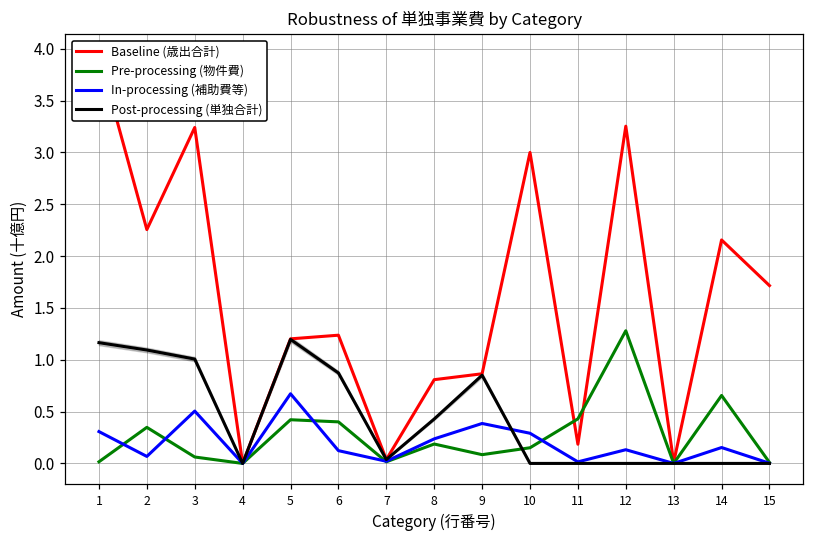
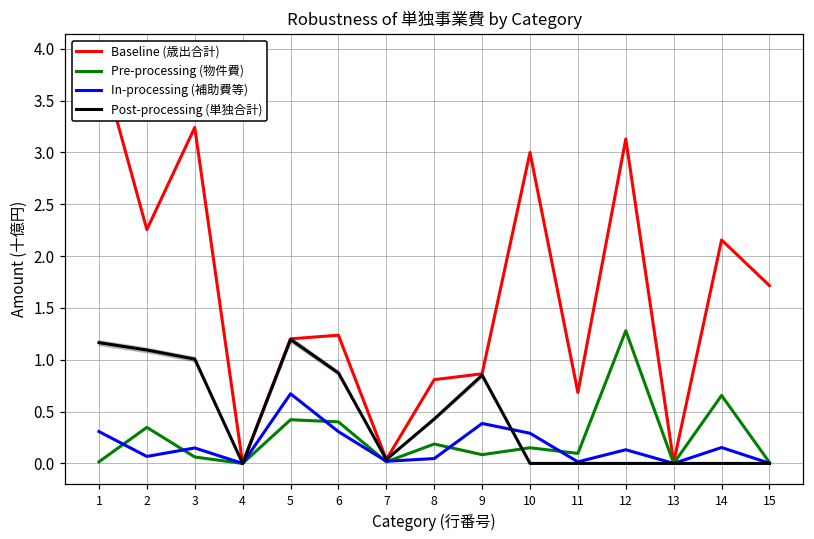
  {
    "Baseline (歳出合計)": {
      "2": 2.3,
      "3": 3.2,
      "6": 1.2,
      "8": 0.8,
      "10": 3.0,
-     "11": 0.2,
-     "12": 3.3,
+     "11": 0.7,
+     "12": 3.1,
      "14": 2.2,
      "15": 1.7
    },
    "Pre-processing (物件費)": {
      "1": 0.0,
      "2": 0.3,
      "3": 0.1,
      "5": 0.4,
      "6": 0.4,
      "8": 0.2,
      "9": 0.1,
      "10": 0.2,
-     "11": 0.4,
+     "11": 0.1,
      "12": 1.3,
      "14": 0.7
    },
    "In-processing (補助費等)": {
      "1": 0.3,
      "2": 0.1,
-     "3": 0.5,
+     "3": 0.1,
      "5": 0.7,
-     "6": 0.1,
-     "8": 0.2,
+     "6": 0.3,
+     "8": 0.0,
      "9": 0.4,
      "10": 0.3,
      "12": 0.1,
      "14": 0.2
    }
  }
